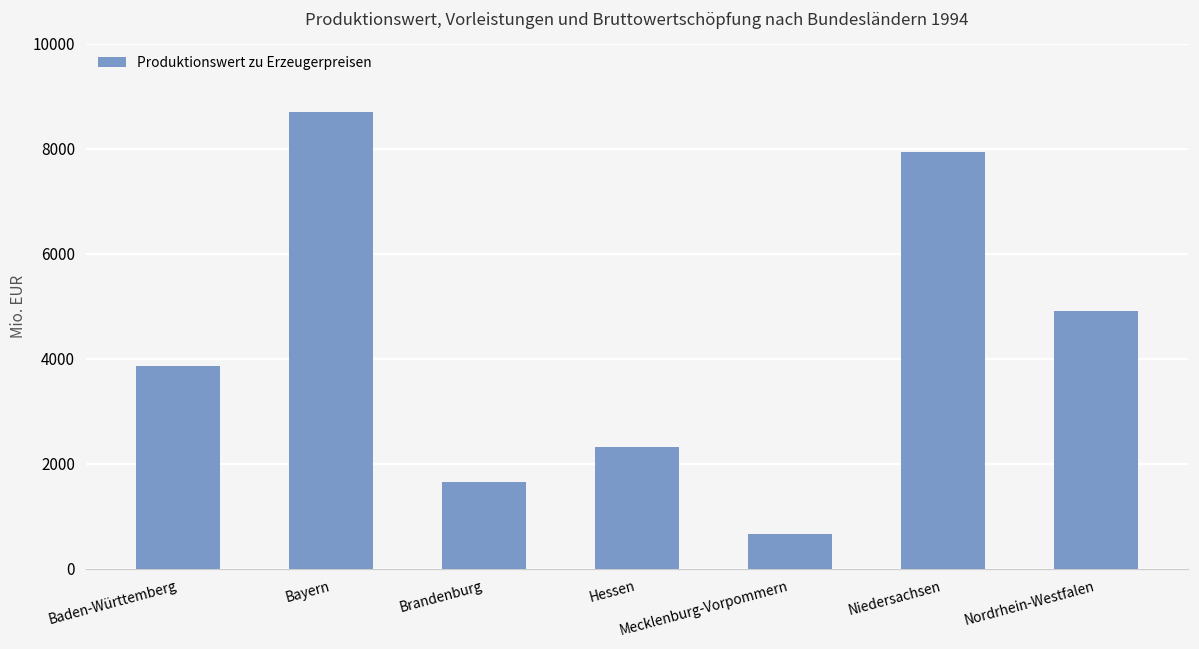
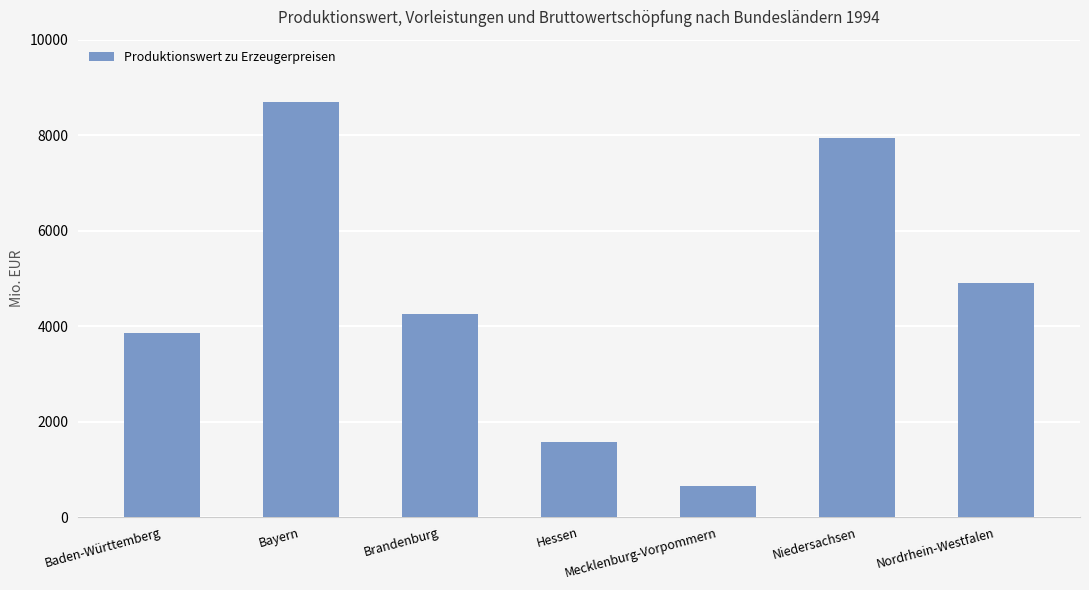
  {
    "Baden-Württemberg": 3900,
    "Bayern": 8700,
-   "Brandenburg": 1700,
-   "Hessen": 2300,
+   "Brandenburg": 4300,
+   "Hessen": 1600,
    "Mecklenburg-Vorpommern": 700,
    "Niedersachsen": 7900,
    "Nordrhein-Westfalen": 4900
  }
